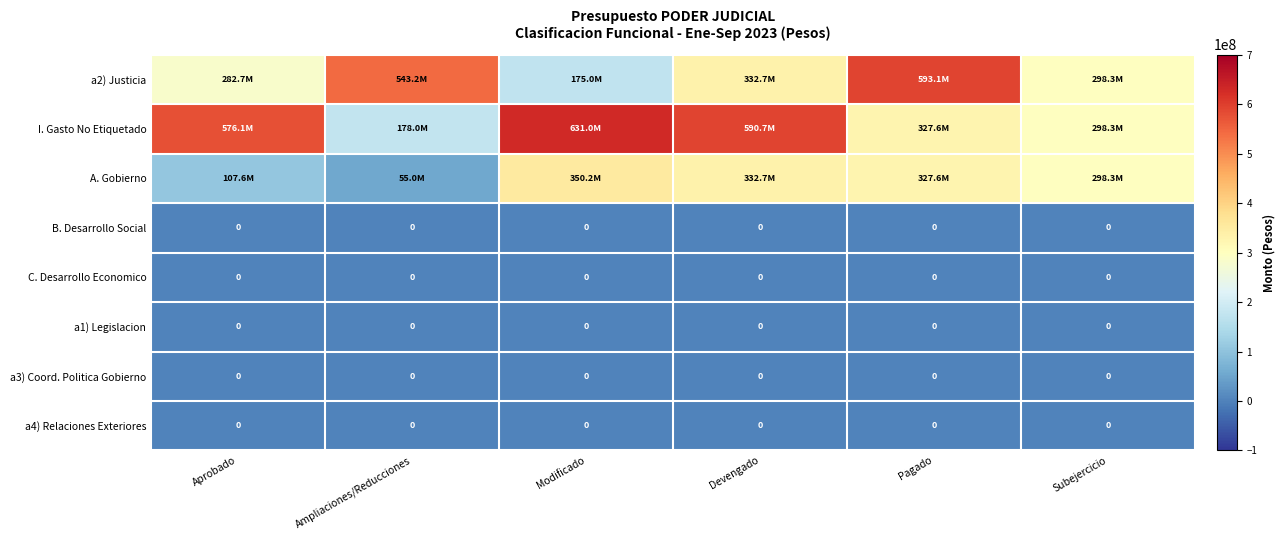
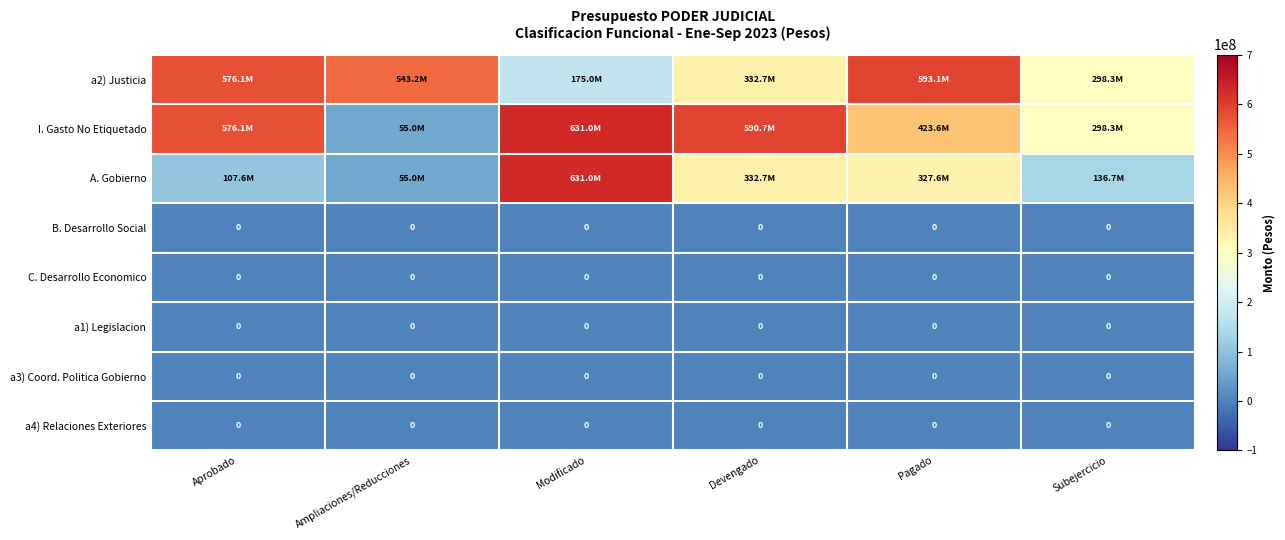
  {
    "a2) Justicia": {
-     "Aprobado": "282.7M",
+     "Aprobado": "576.1M",
      "Ampliaciones/Reducciones": "543.2M",
      "Modificado": "175.0M",
      "Devengado": "332.7M",
      "Pagado": "593.1M",
      "Subejercicio": "298.3M"
    },
    "I. Gasto No Etiquetado": {
      "Aprobado": "576.1M",
-     "Ampliaciones/Reducciones": "178.0M",
+     "Ampliaciones/Reducciones": "55.0M",
      "Modificado": "631.0M",
      "Devengado": "590.7M",
-     "Pagado": "327.6M",
+     "Pagado": "423.6M",
      "Subejercicio": "298.3M"
    },
    "A. Gobierno": {
      "Aprobado": "107.6M",
      "Ampliaciones/Reducciones": "55.0M",
-     "Modificado": "350.2M",
+     "Modificado": "631.0M",
      "Devengado": "332.7M",
      "Pagado": "327.6M",
-     "Subejercicio": "298.3M"
+     "Subejercicio": "136.7M"
    },
    "B. Desarrollo Social": {
      "Aprobado": "0",
      "Ampliaciones/Reducciones": "0",
      "Modificado": "0",
      "Devengado": "0",
      "Pagado": "0",
      "Subejercicio": "0"
    },
    "C. Desarrollo Economico": {
      "Aprobado": "0",
      "Ampliaciones/Reducciones": "0",
      "Modificado": "0",
      "Devengado": "0",
      "Pagado": "0",
      "Subejercicio": "0"
    },
    "a1) Legislacion": {
      "Aprobado": "0",
      "Ampliaciones/Reducciones": "0",
      "Modificado": "0",
      "Devengado": "0",
      "Pagado": "0",
      "Subejercicio": "0"
    },
    "a3) Coord. Politica Gobierno": {
      "Aprobado": "0",
      "Ampliaciones/Reducciones": "0",
      "Modificado": "0",
      "Devengado": "0",
      "Pagado": "0",
      "Subejercicio": "0"
    },
    "a4) Relaciones Exteriores": {
      "Aprobado": "0",
      "Ampliaciones/Reducciones": "0",
      "Modificado": "0",
      "Devengado": "0",
      "Pagado": "0",
      "Subejercicio": "0"
    }
  }
